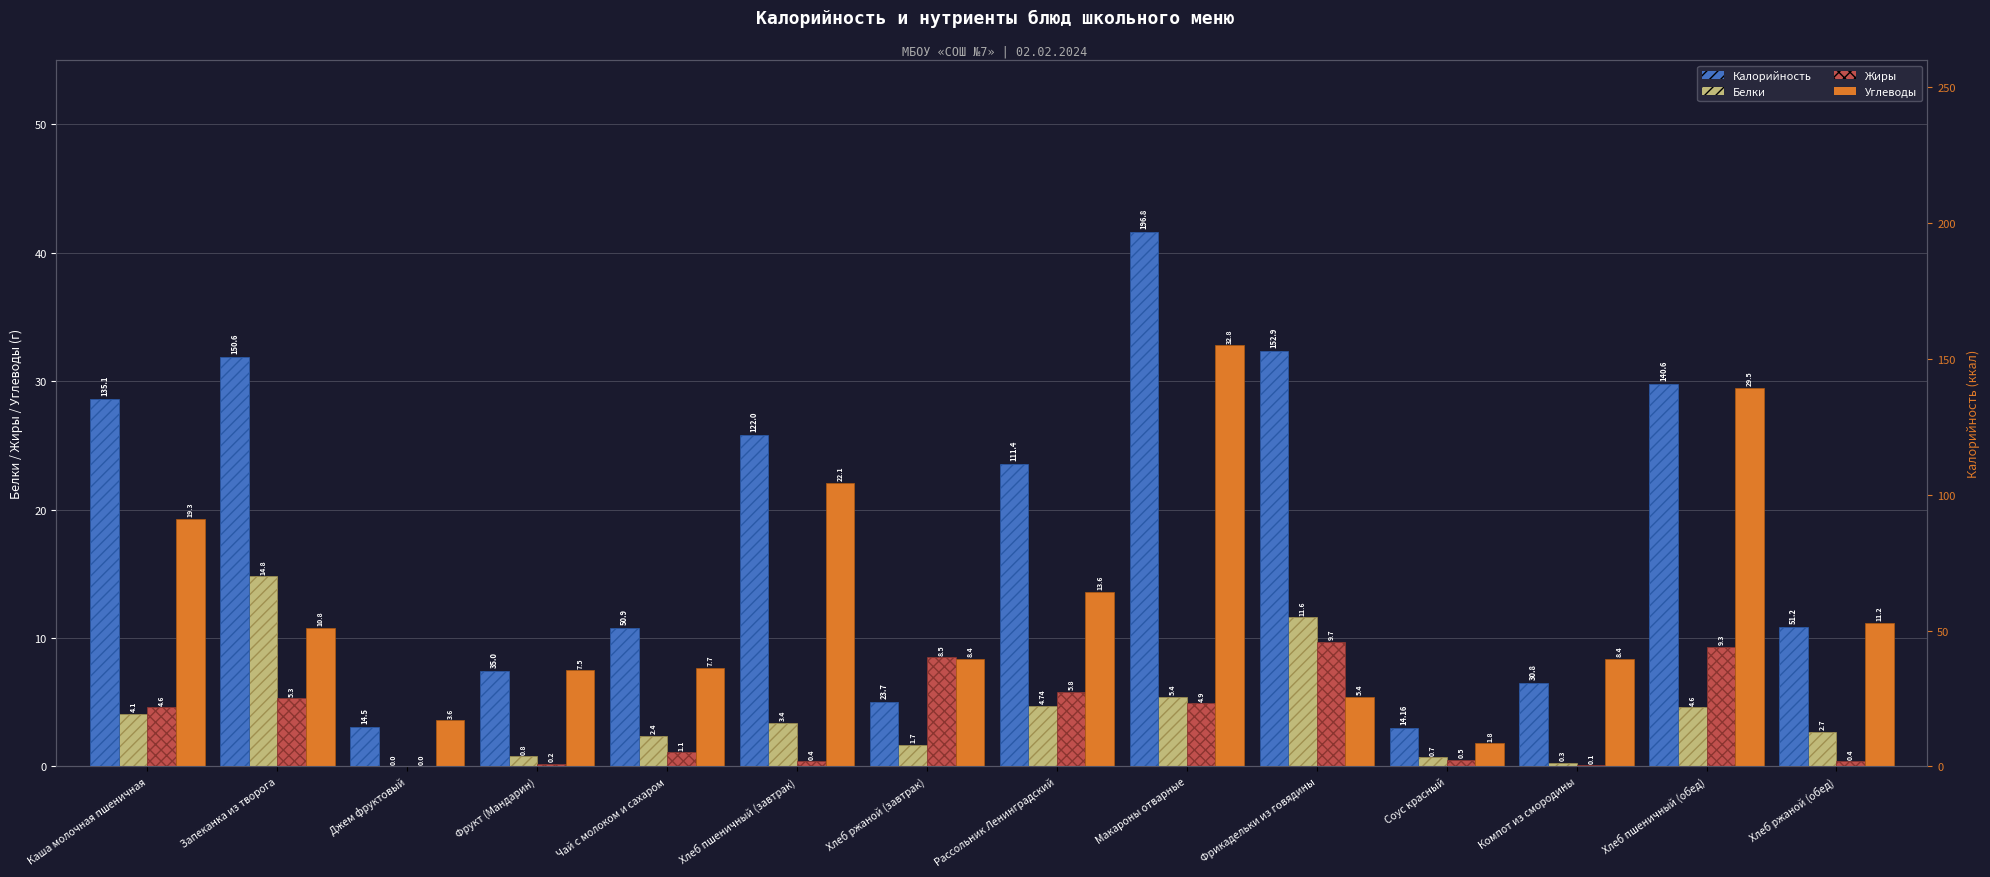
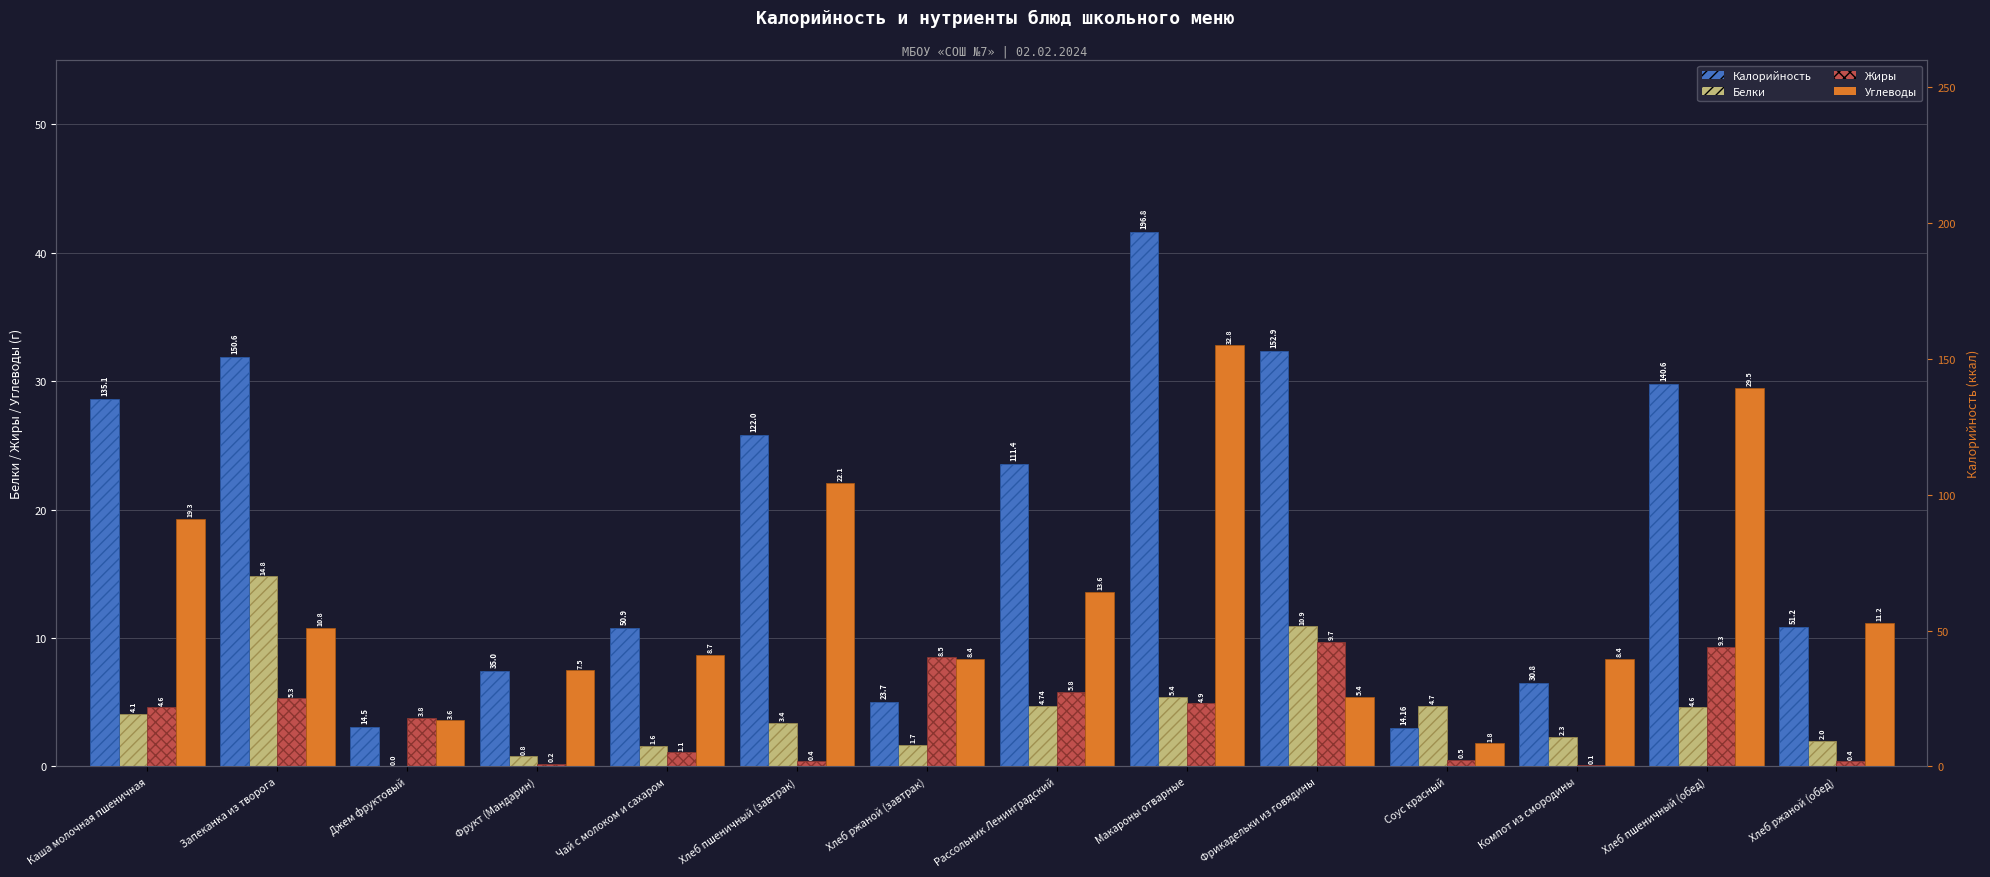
  {
    "Белки": {
      "Каша молочная пшеничная": 4.1,
      "Запеканка из творога": 14.8,
      "Джем фруктовый": 0.0,
      "Фрукт (Мандарин)": 0.8,
-     "Чай с молоком и сахаром": 2.4,
+     "Чай с молоком и сахаром": 1.6,
      "Хлеб пшеничный (завтрак)": 3.4,
      "Хлеб ржаной (завтрак)": 1.7,
      "Рассольник Ленинградский": 4.74,
      "Макароны отварные": 5.4,
-     "Фрикадельки из говядины": 11.6,
-     "Соус красный": 0.7,
-     "Компот из смородины": 0.3,
+     "Фрикадельки из говядины": 10.9,
+     "Соус красный": 4.7,
+     "Компот из смородины": 2.3,
      "Хлеб пшеничный (обед)": 4.6,
-     "Хлеб ржаной (обед)": 2.7
+     "Хлеб ржаной (обед)": 2.0
    },
    "Жиры": {
      "Каша молочная пшеничная": 4.6,
      "Запеканка из творога": 5.3,
-     "Джем фруктовый": 0.0,
+     "Джем фруктовый": 3.8,
      "Фрукт (Мандарин)": 0.2,
      "Чай с молоком и сахаром": 1.1,
      "Хлеб пшеничный (завтрак)": 0.4,
      "Хлеб ржаной (завтрак)": 8.5,
      "Рассольник Ленинградский": 5.8,
      "Макароны отварные": 4.9,
      "Фрикадельки из говядины": 9.7,
      "Соус красный": 0.5,
      "Компот из смородины": 0.1,
      "Хлеб пшеничный (обед)": 9.3,
      "Хлеб ржаной (обед)": 0.4
    },
    "Углеводы": {
      "Каша молочная пшеничная": 19.3,
      "Запеканка из творога": 10.8,
      "Джем фруктовый": 3.6,
      "Фрукт (Мандарин)": 7.5,
-     "Чай с молоком и сахаром": 7.7,
+     "Чай с молоком и сахаром": 8.7,
      "Хлеб пшеничный (завтрак)": 22.1,
      "Хлеб ржаной (завтрак)": 8.4,
      "Рассольник Ленинградский": 13.6,
      "Макароны отварные": 32.8,
      "Фрикадельки из говядины": 5.4,
      "Соус красный": 1.8,
      "Компот из смородины": 8.4,
      "Хлеб пшеничный (обед)": 29.5,
      "Хлеб ржаной (обед)": 11.2
    },
    "Калорийность": {
      "Каша молочная пшеничная": 135.1,
      "Запеканка из творога": 150.6,
      "Джем фруктовый": 14.5,
      "Фрукт (Мандарин)": 35.0,
      "Чай с молоком и сахаром": 50.9,
      "Хлеб пшеничный (завтрак)": 122.0,
      "Хлеб ржаной (завтрак)": 23.7,
      "Рассольник Ленинградский": 111.4,
      "Макароны отварные": 196.8,
      "Фрикадельки из говядины": 152.9,
      "Соус красный": 14.16,
      "Компот из смородины": 30.8,
      "Хлеб пшеничный (обед)": 140.6,
      "Хлеб ржаной (обед)": 51.2
    }
  }
